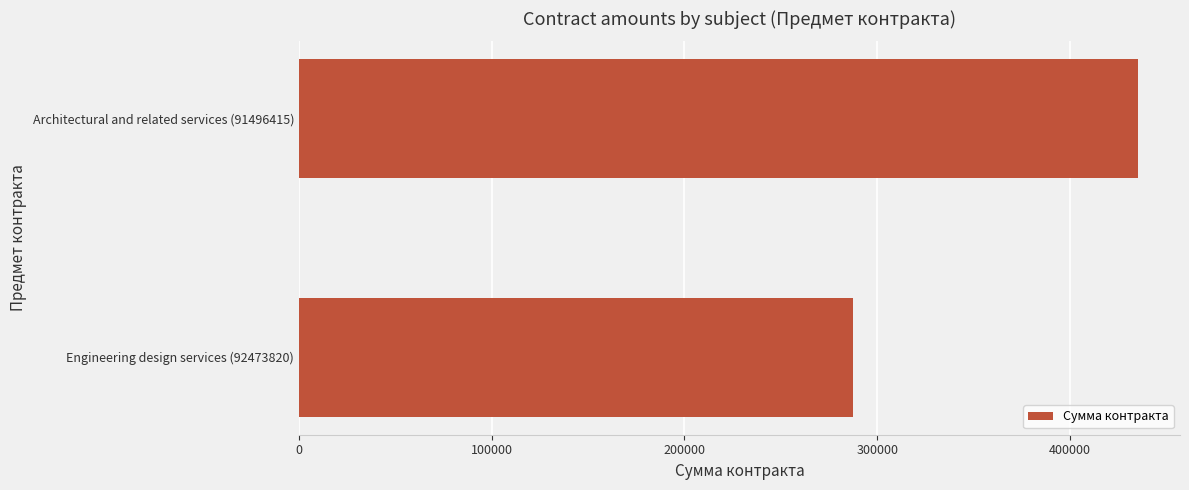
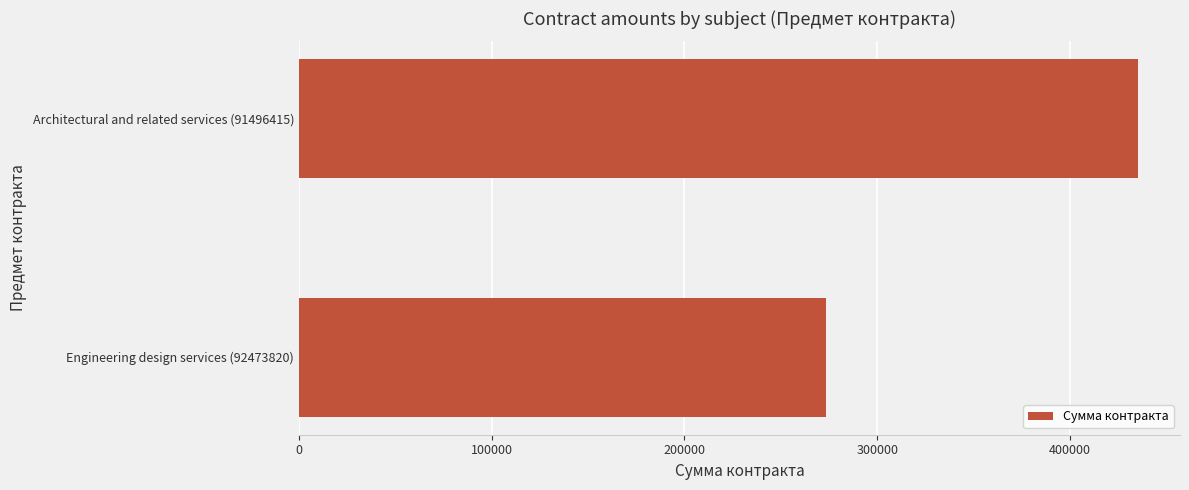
  {
    "Architectural and related services (91496415)": 435000,
-   "Engineering design services (92473820)": 287000
+   "Engineering design services (92473820)": 274000
  }
